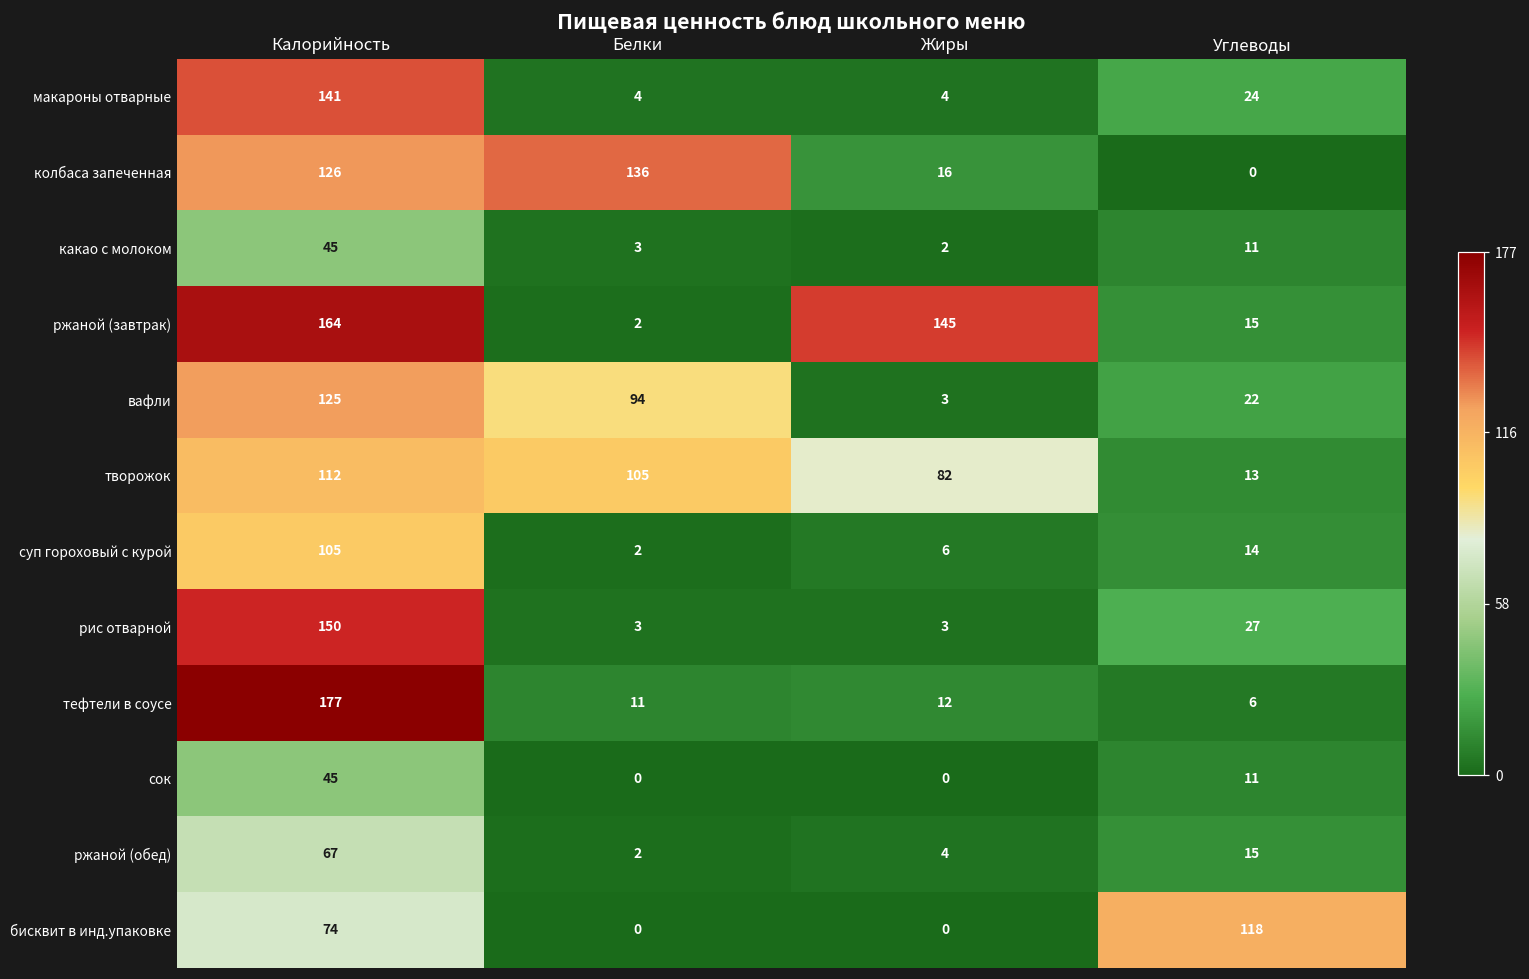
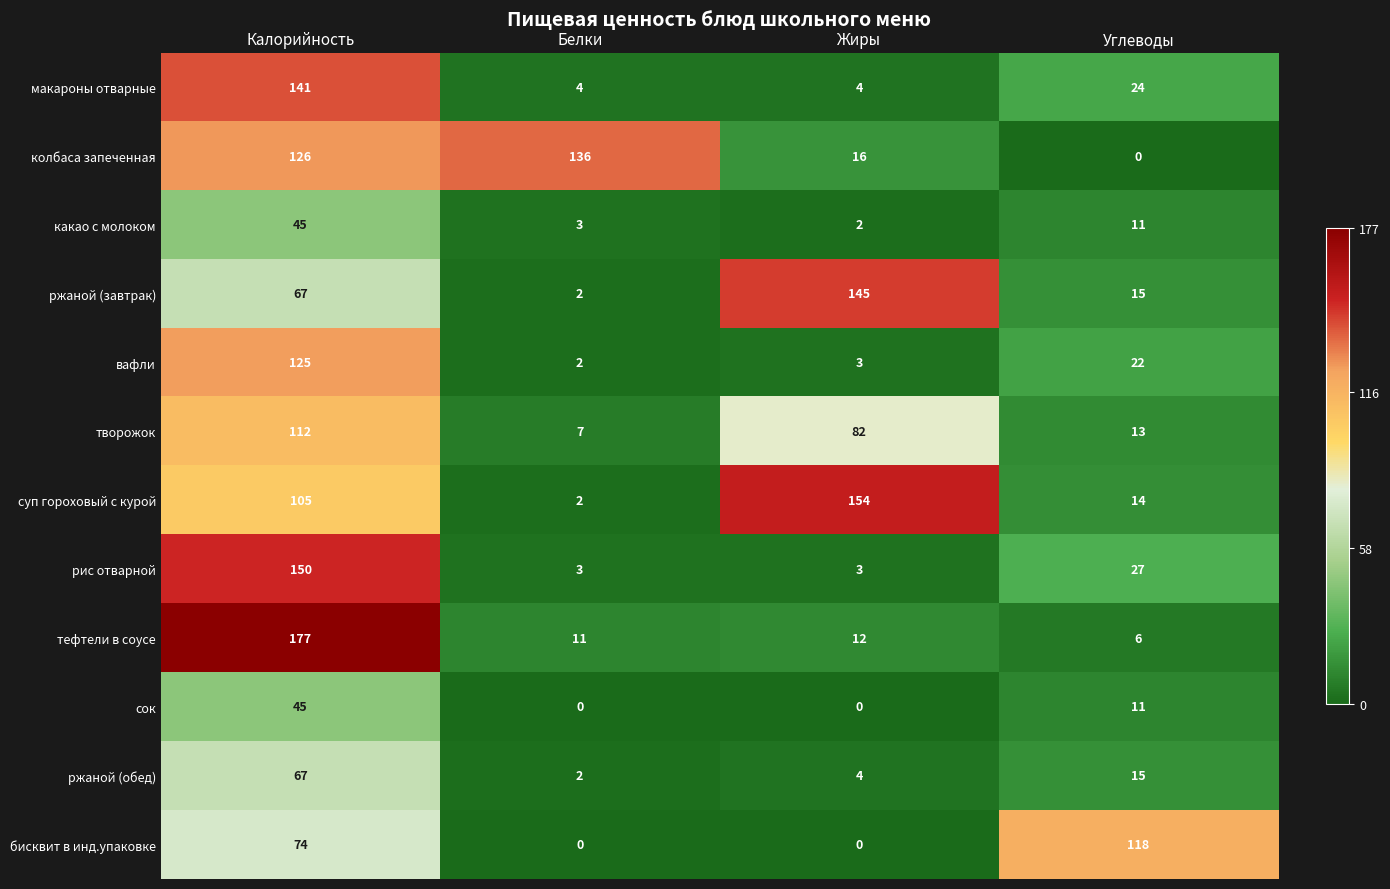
  {
    "макароны отварные": {
      "Калорийность": 141,
      "Белки": 4,
      "Жиры": 4,
      "Углеводы": 24
    },
    "колбаса запеченная": {
      "Калорийность": 126,
      "Белки": 136,
      "Жиры": 16,
      "Углеводы": 0
    },
    "какао с молоком": {
      "Калорийность": 45,
      "Белки": 3,
      "Жиры": 2,
      "Углеводы": 11
    },
    "ржаной (завтрак)": {
-     "Калорийность": 164,
+     "Калорийность": 67,
      "Белки": 2,
      "Жиры": 145,
      "Углеводы": 15
    },
    "вафли": {
      "Калорийность": 125,
-     "Белки": 94,
+     "Белки": 2,
      "Жиры": 3,
      "Углеводы": 22
    },
    "творожок": {
      "Калорийность": 112,
-     "Белки": 105,
+     "Белки": 7,
      "Жиры": 82,
      "Углеводы": 13
    },
    "суп гороховый с курой": {
      "Калорийность": 105,
      "Белки": 2,
-     "Жиры": 6,
+     "Жиры": 154,
      "Углеводы": 14
    },
    "рис отварной": {
      "Калорийность": 150,
      "Белки": 3,
      "Жиры": 3,
      "Углеводы": 27
    },
    "тефтели в соусе": {
      "Калорийность": 177,
      "Белки": 11,
      "Жиры": 12,
      "Углеводы": 6
    },
    "сок": {
      "Калорийность": 45,
      "Белки": 0,
      "Жиры": 0,
      "Углеводы": 11
    },
    "ржаной (обед)": {
      "Калорийность": 67,
      "Белки": 2,
      "Жиры": 4,
      "Углеводы": 15
    },
    "бисквит в инд.упаковке": {
      "Калорийность": 74,
      "Белки": 0,
      "Жиры": 0,
      "Углеводы": 118
    }
  }
